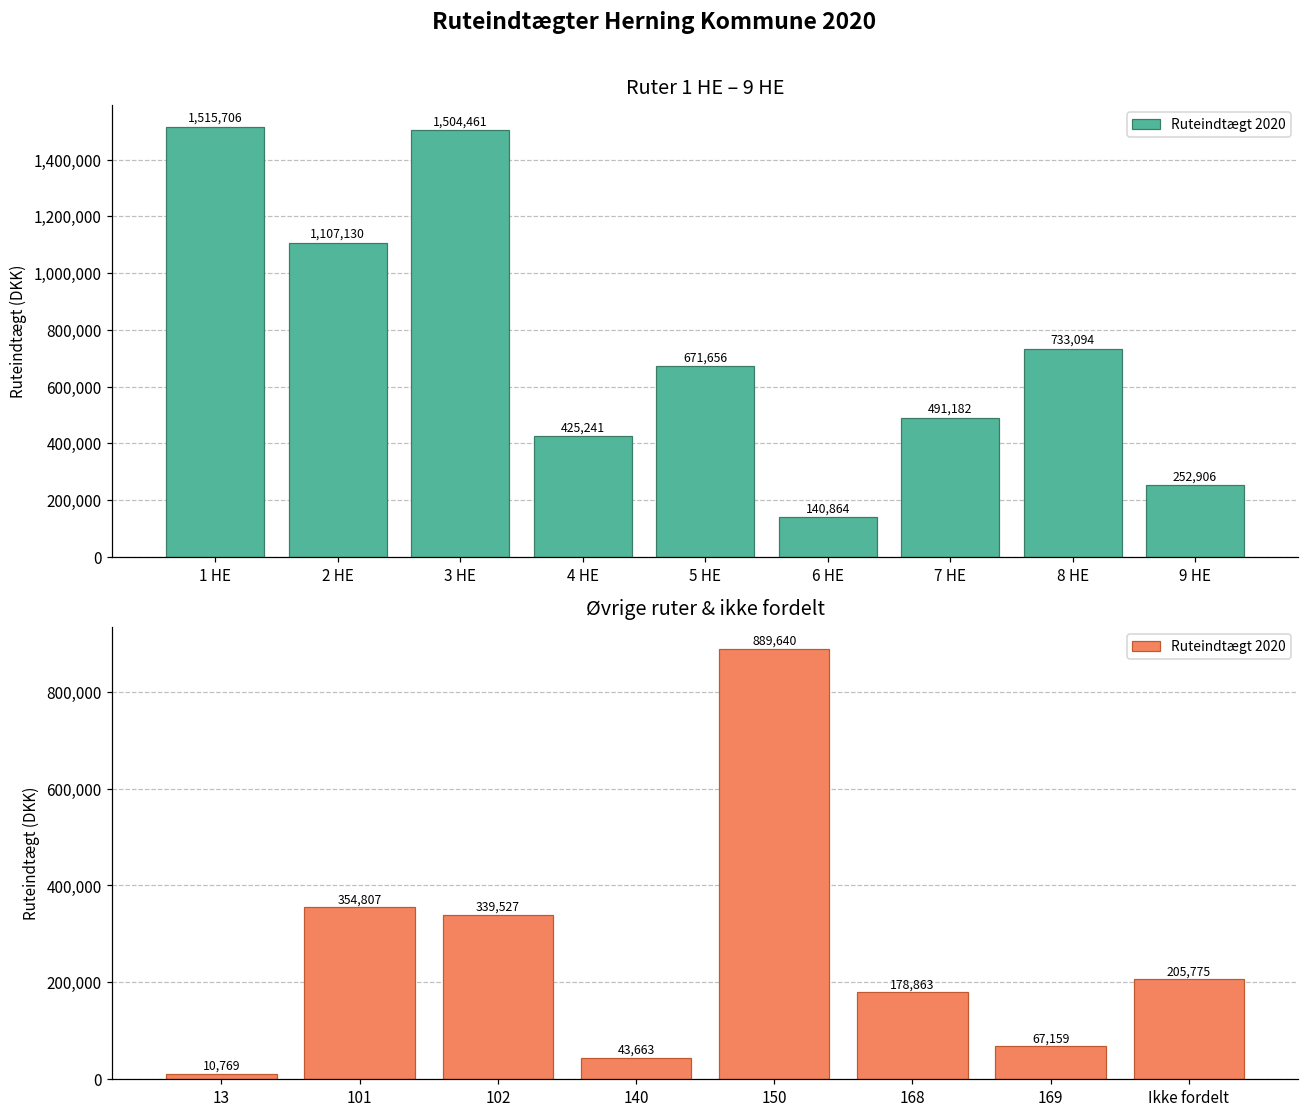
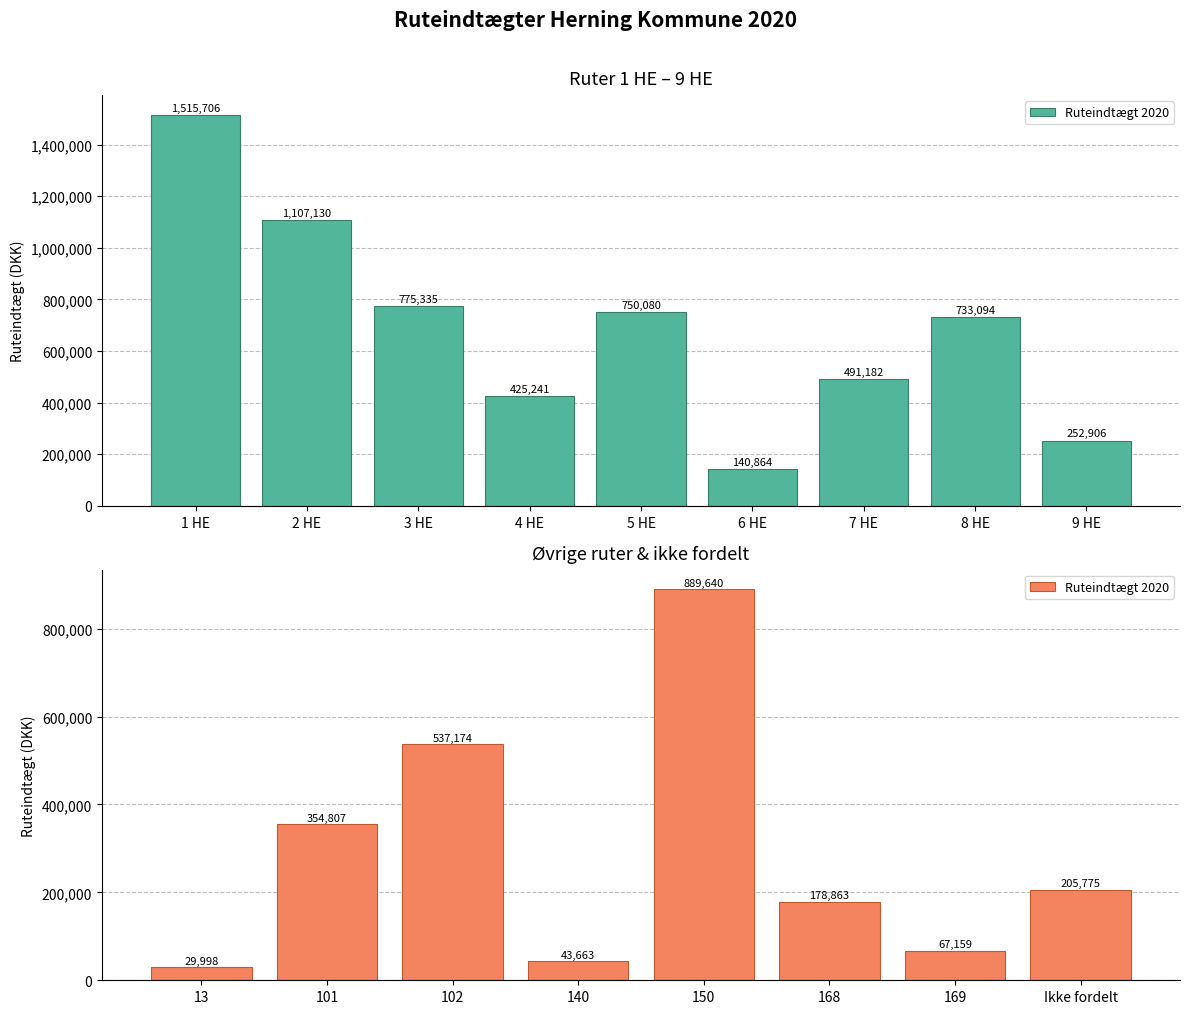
  {
    "Ruter 1 HE – 9 HE": {
      "1 HE": "1,515,706",
      "2 HE": "1,107,130",
-     "3 HE": "1,504,461",
+     "3 HE": "775,335",
      "4 HE": "425,241",
-     "5 HE": "671,656",
+     "5 HE": "750,080",
      "6 HE": "140,864",
      "7 HE": "491,182",
      "8 HE": "733,094",
      "9 HE": "252,906"
    },
    "Øvrige ruter & ikke fordelt": {
-     "13": "10,769",
+     "13": "29,998",
      "101": "354,807",
-     "102": "339,527",
+     "102": "537,174",
      "140": "43,663",
      "150": "889,640",
      "168": "178,863",
      "169": "67,159",
      "Ikke fordelt": "205,775"
    }
  }
